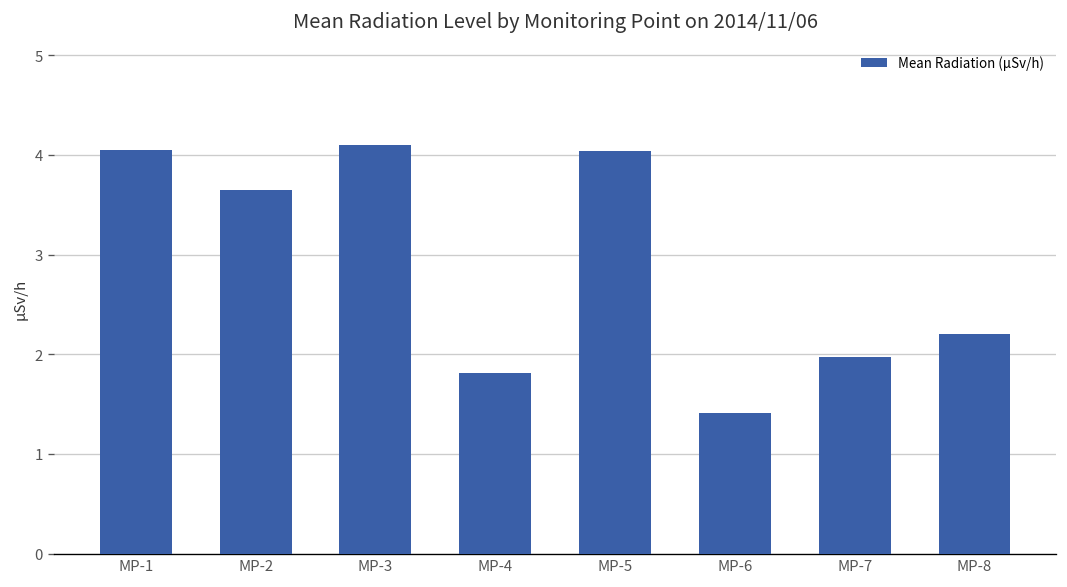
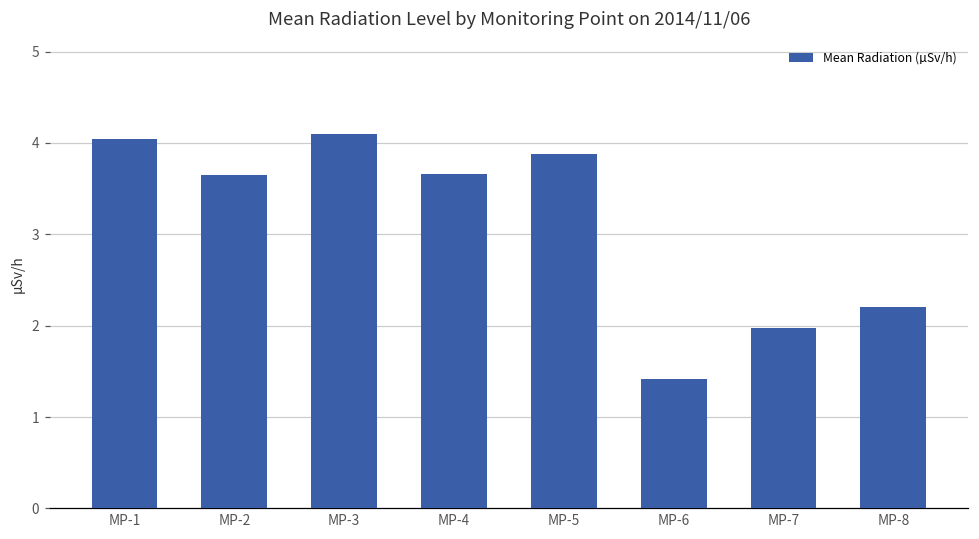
  {
    "MP-1": 4.0,
    "MP-2": 3.7,
    "MP-3": 4.1,
-   "MP-4": 1.8,
-   "MP-5": 4.0,
+   "MP-4": 3.7,
+   "MP-5": 3.9,
    "MP-6": 1.4,
    "MP-7": 2.0,
    "MP-8": 2.2
  }
